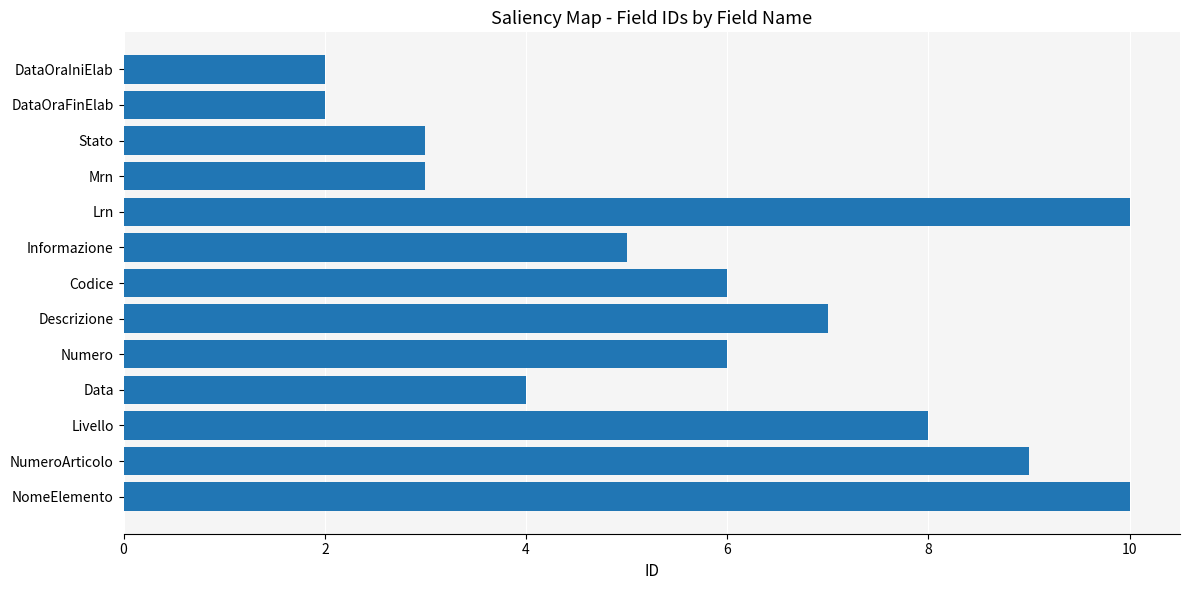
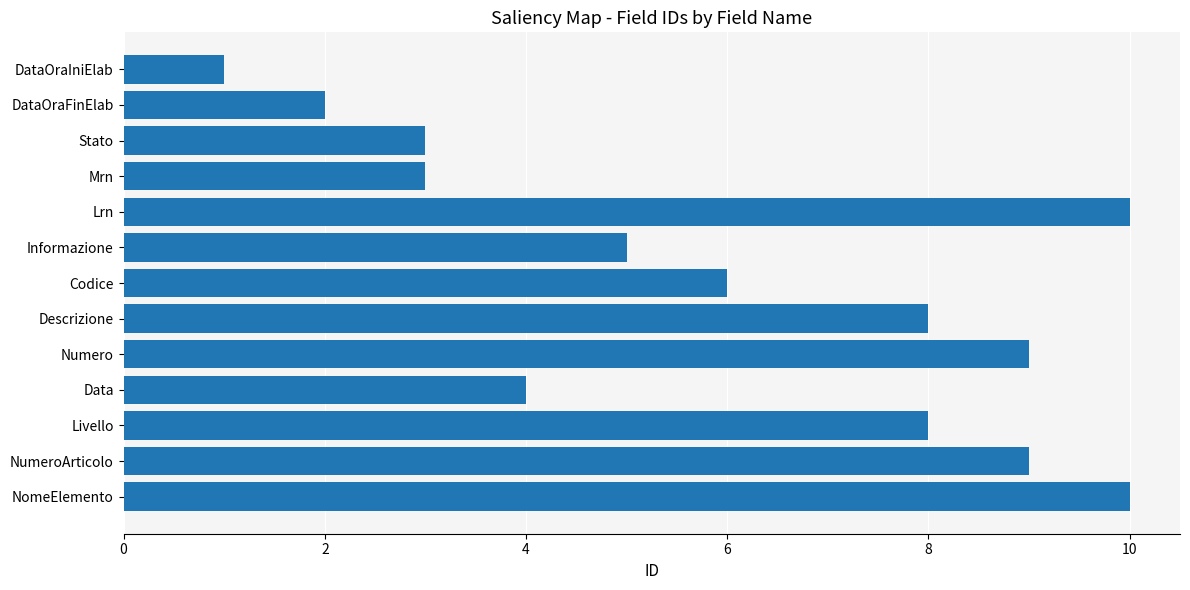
  {
-   "DataOraIniElab": 2,
+   "DataOraIniElab": 1,
    "DataOraFinElab": 2,
    "Stato": 3,
    "Mrn": 3,
    "Lrn": 10,
    "Informazione": 5,
    "Codice": 6,
-   "Descrizione": 7,
-   "Numero": 6,
+   "Descrizione": 8,
+   "Numero": 9,
    "Data": 4,
    "Livello": 8,
    "NumeroArticolo": 9,
    "NomeElemento": 10
  }
